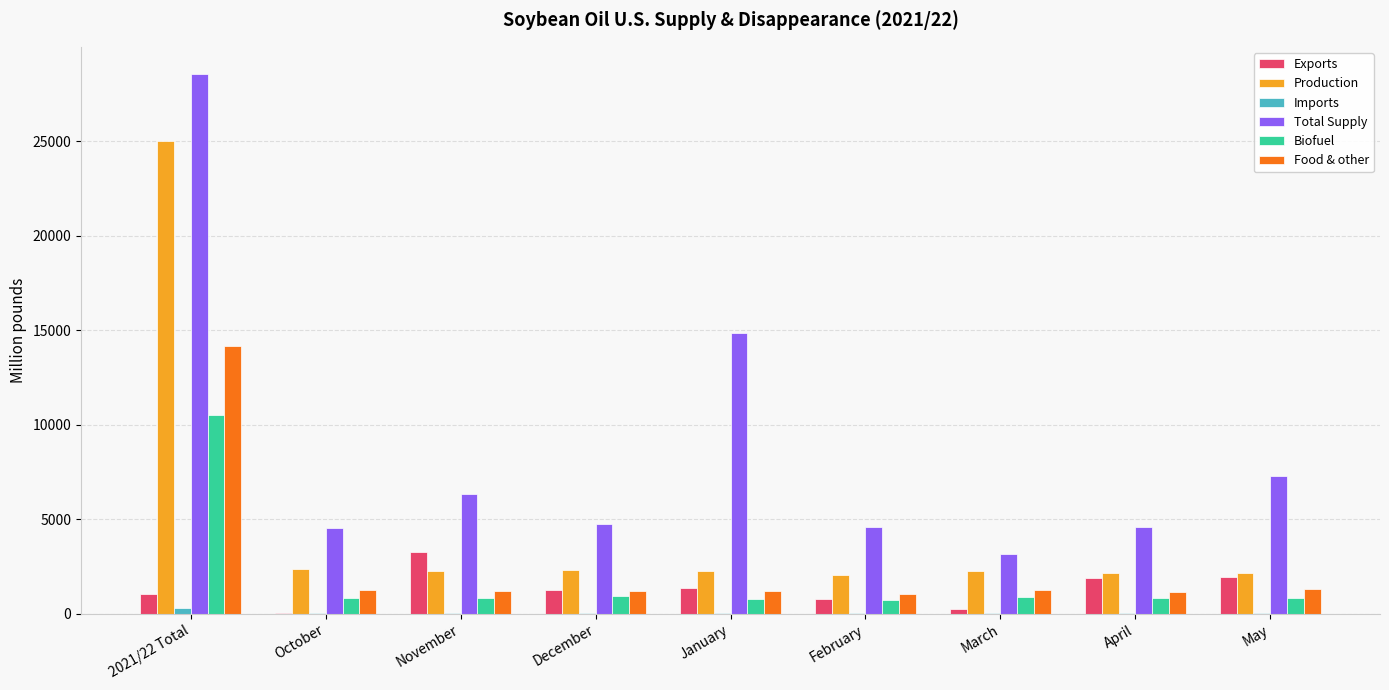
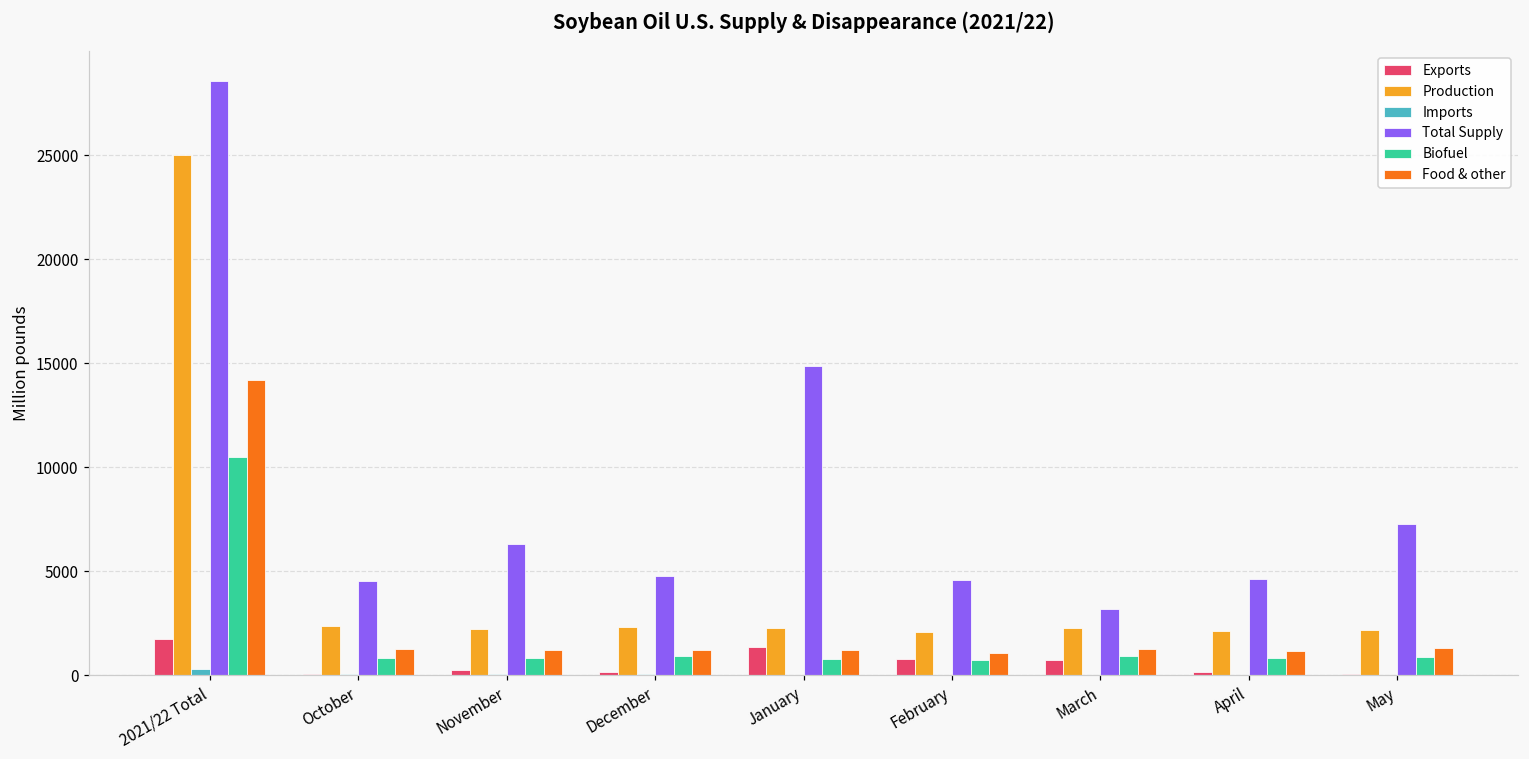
  {
    "Exports": {
-     "2021/22 Total": 1000,
-     "November": 3300,
-     "December": 1300,
+     "2021/22 Total": 1700,
+     "November": 200,
+     "December": 200,
      "January": 1300,
      "February": 800,
-     "March": 300,
-     "April": 1900,
-     "May": 1900
+     "March": 700,
+     "April": 200,
+     "May": 100
    },
    "Total Supply": {
      "2021/22 Total": 28600,
      "October": 4500,
      "November": 6300,
      "December": 4800,
      "January": 14800,
      "February": 4600,
      "March": 3200,
      "April": 4600,
      "May": 7300
    }
  }
